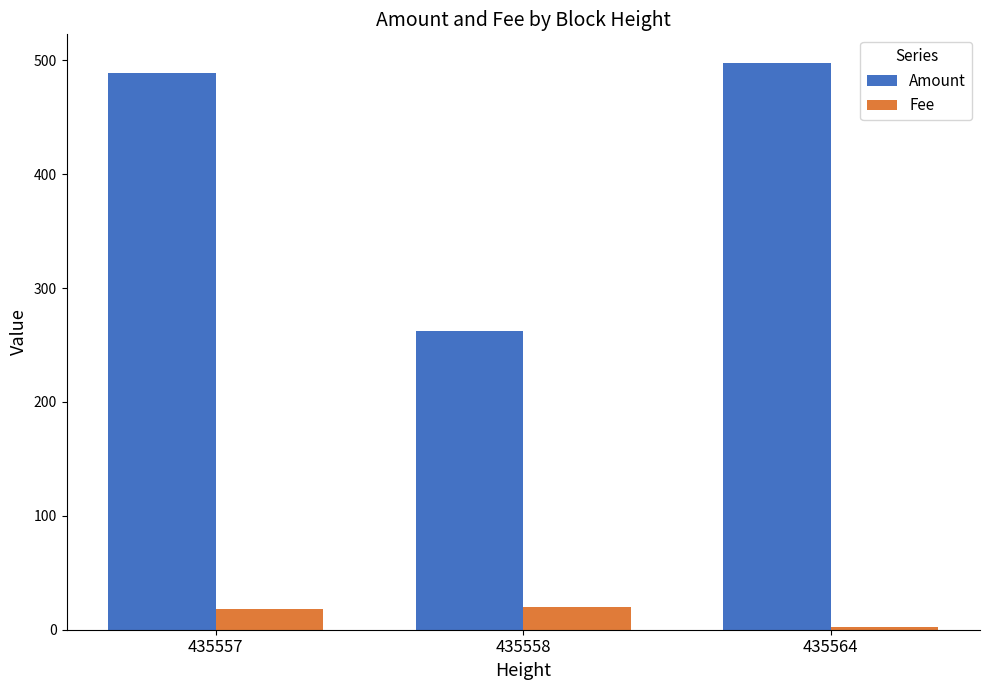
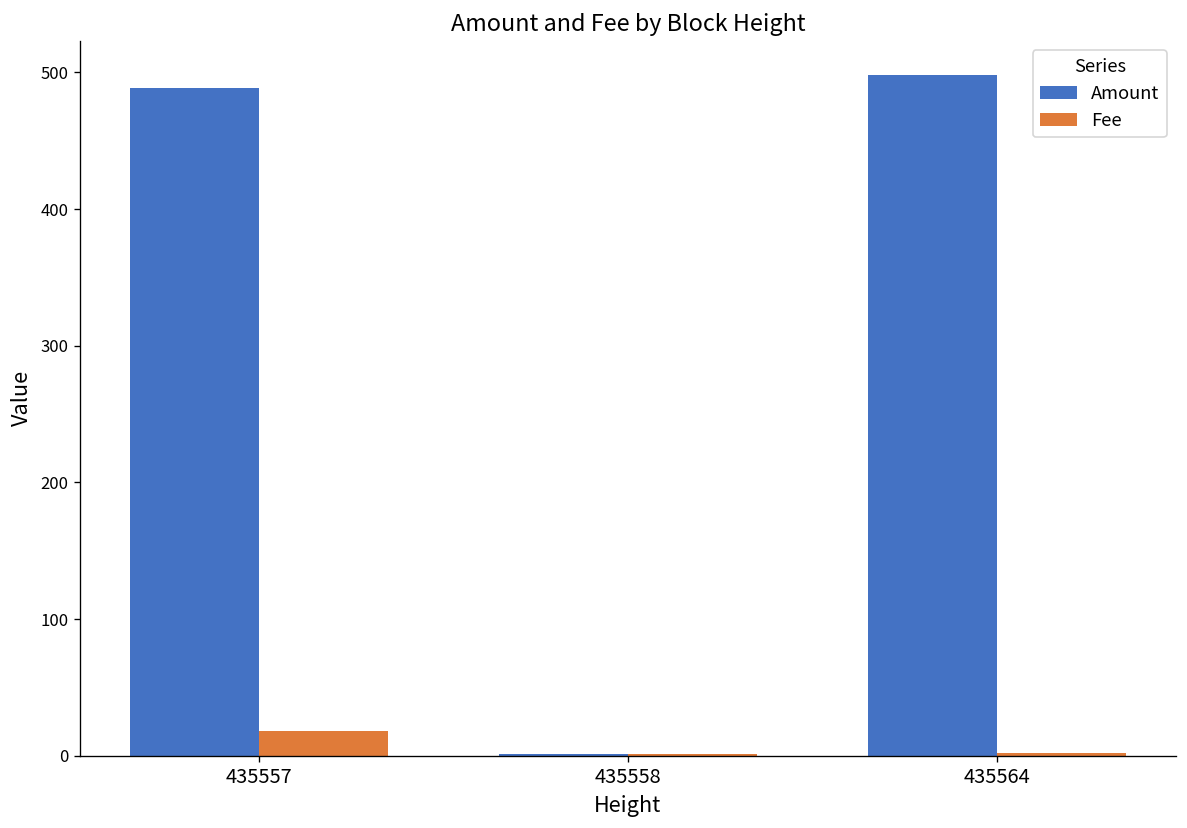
  {
    "Amount": {
      "435557": 489,
-     "435558": 262,
+     "435558": 1,
      "435564": 498
    },
    "Fee": {
      "435557": 18,
-     "435558": 20
+     "435558": 1
    }
  }
